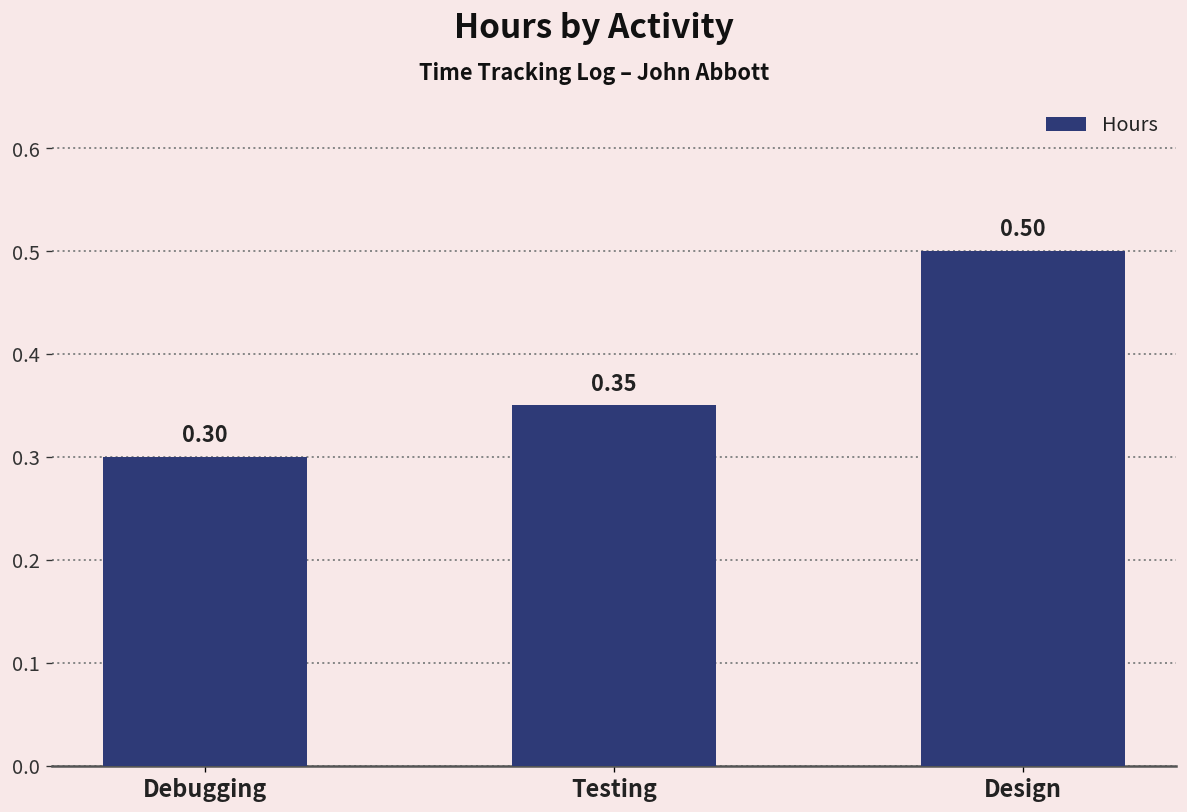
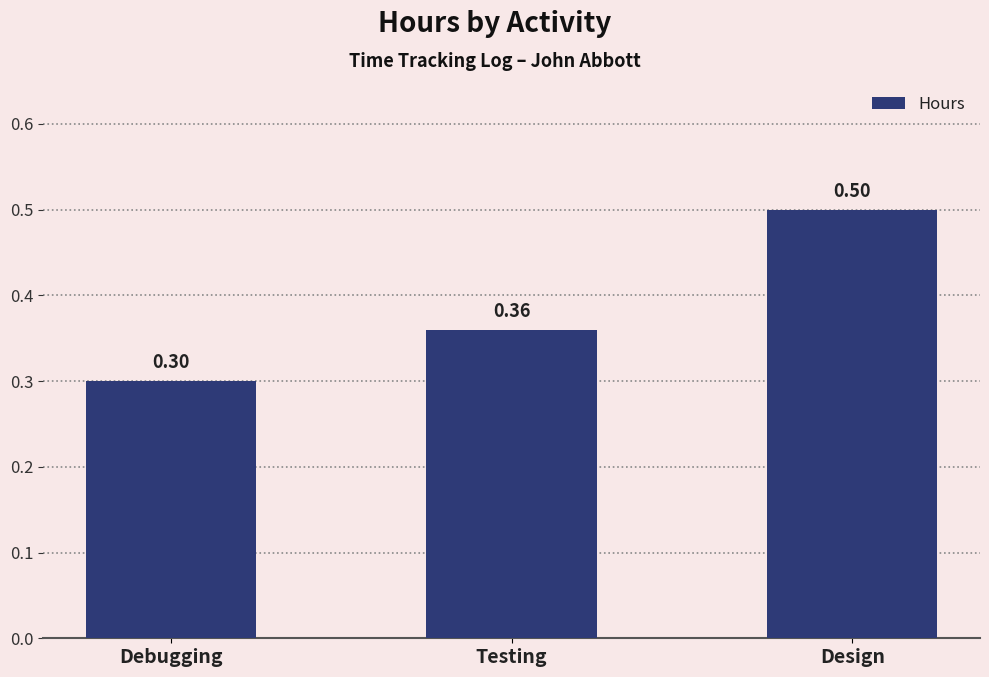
  {
    "Debugging": 0.30,
-   "Testing": 0.35,
+   "Testing": 0.36,
    "Design": 0.50
  }
